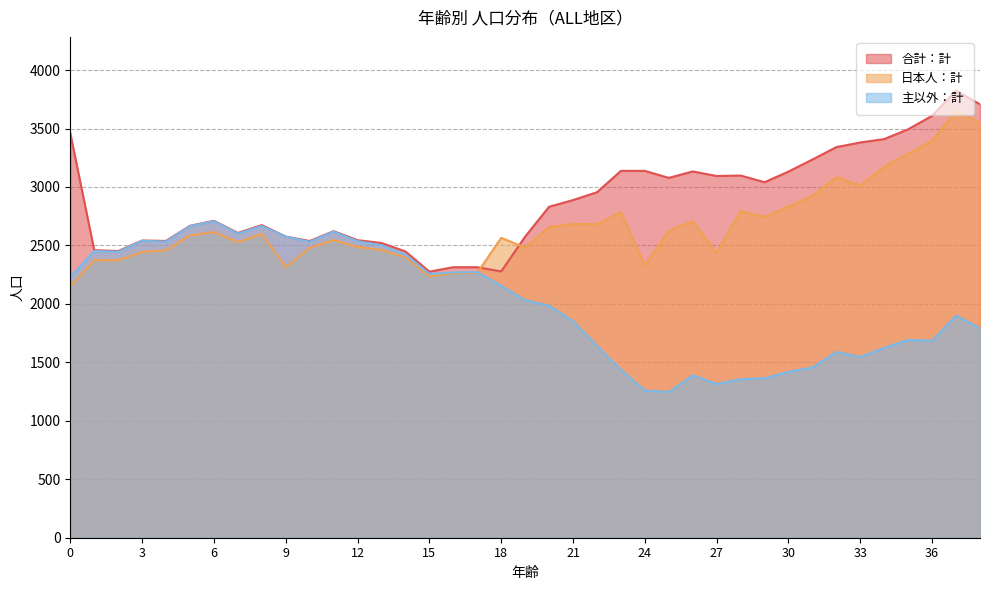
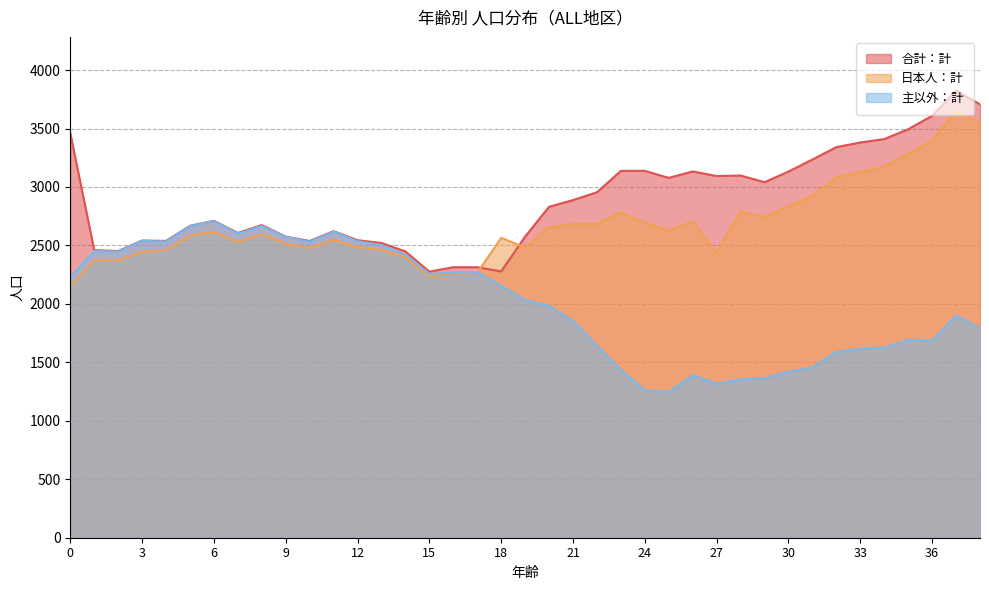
  {
    "合計：計": {
      "0": 3460,
      "18": 2280,
      "21": 2890,
      "24": 3140,
      "27": 3090,
      "30": 3130,
      "33": 3380,
      "36": 3610
    },
    "日本人：計": {
      "0": 2150,
      "3": 2450,
      "6": 2620,
-     "9": 2320,
+     "9": 2510,
      "12": 2490,
      "18": 2570,
      "21": 2680,
-     "24": 2330,
+     "24": 2700,
      "27": 2440,
      "30": 2830,
-     "33": 3010,
+     "33": 3130,
      "36": 3400
    },
    "主以外：計": {
      "0": 2230,
      "18": 2160,
      "21": 1850,
      "24": 1260,
      "27": 1320,
      "30": 1420,
-     "33": 1550,
+     "33": 1620,
      "36": 1690
    }
  }
